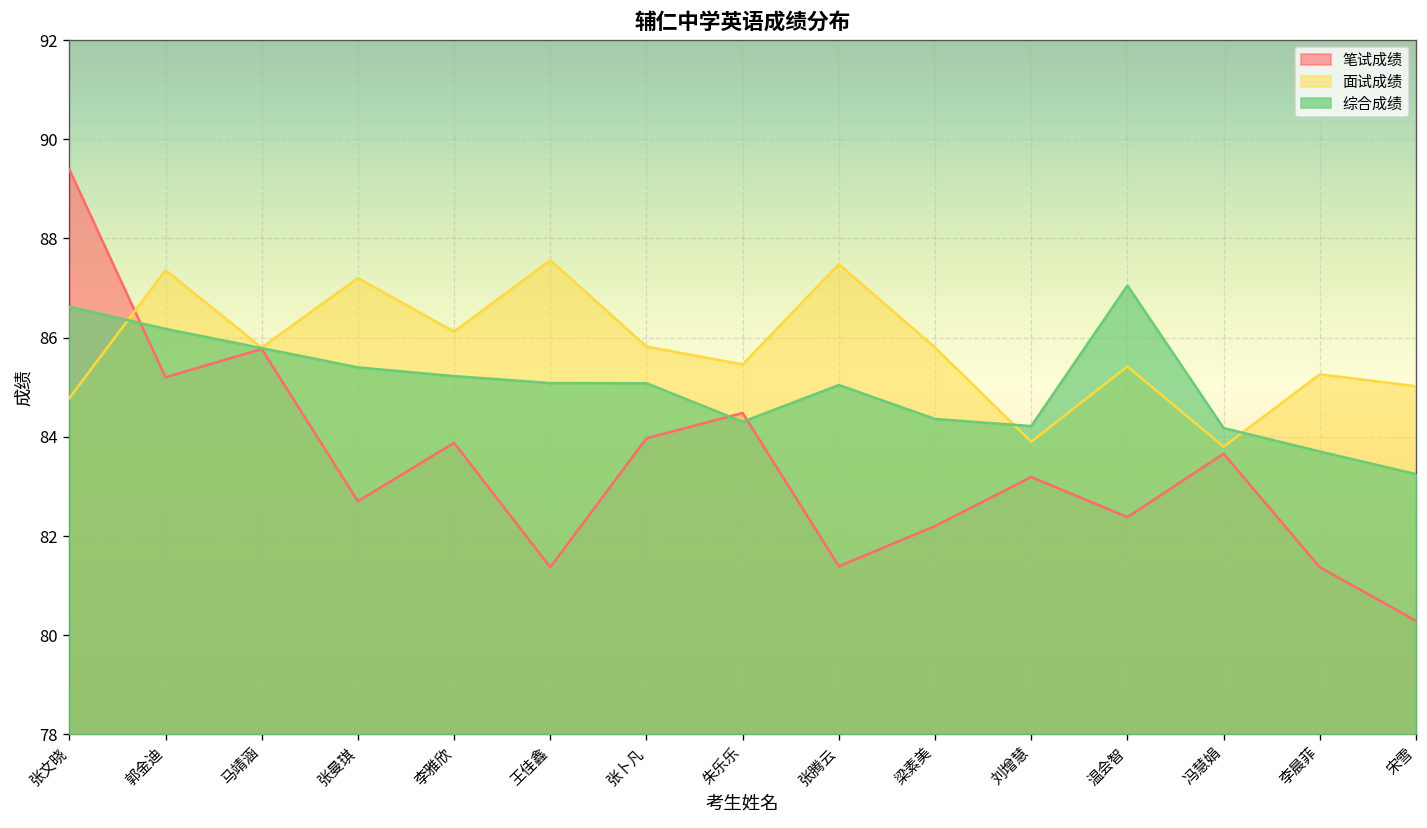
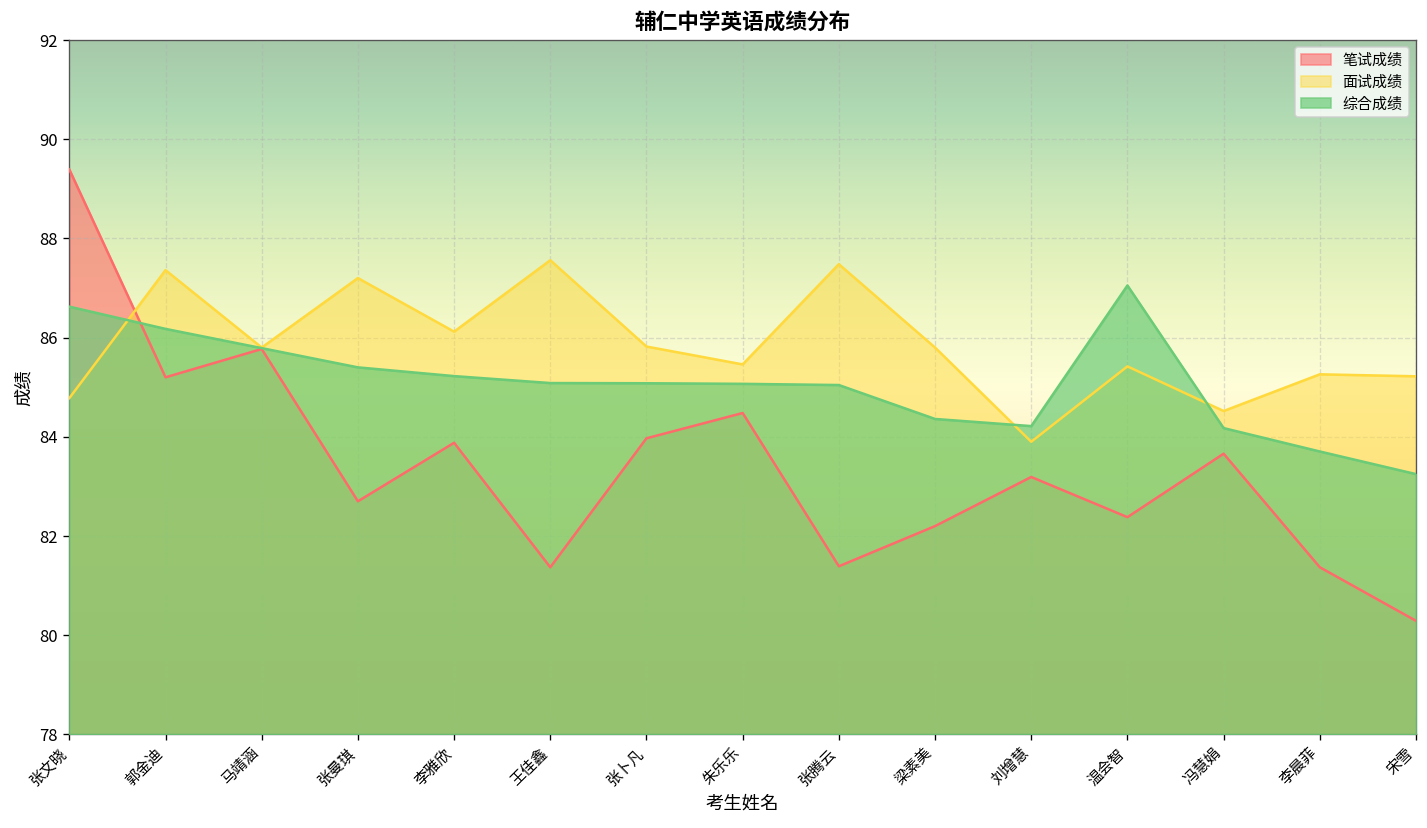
  {
    "笔试成绩": {
      "张文晓": 89.4,
      "郭金迪": 85.2,
      "张曼琪": 82.7,
      "李雅欣": 83.9,
      "王佳鑫": 81.4,
      "张卜凡": 84.0,
      "朱乐乐": 84.5,
      "张腾云": 81.4,
      "梁素美": 82.2,
      "刘增慧": 83.2,
      "温会智": 82.4,
      "冯慧娟": 83.7,
      "李晨菲": 81.4,
      "宋雪": 80.3
    },
    "面试成绩": {
      "张文晓": 84.8,
      "郭金迪": 87.4,
      "张曼琪": 87.2,
      "李雅欣": 86.1,
      "王佳鑫": 87.6,
      "张卜凡": 85.8,
      "朱乐乐": 85.5,
      "张腾云": 87.5,
      "梁素美": 85.8,
      "刘增慧": 83.9,
      "温会智": 85.4,
-     "冯慧娟": 83.8,
+     "冯慧娟": 84.5,
      "李晨菲": 85.3,
-     "宋雪": 85.0
+     "宋雪": 85.2
    },
    "综合成绩": {
      "张文晓": 86.6,
      "郭金迪": 86.2,
      "张曼琪": 85.4,
      "李雅欣": 85.2,
      "王佳鑫": 85.1,
      "张卜凡": 85.1,
-     "朱乐乐": 84.3,
+     "朱乐乐": 85.1,
      "张腾云": 85.0,
      "梁素美": 84.4,
      "刘增慧": 84.2,
      "温会智": 87.1,
      "冯慧娟": 84.2,
      "李晨菲": 83.7,
      "宋雪": 83.2
    }
  }
